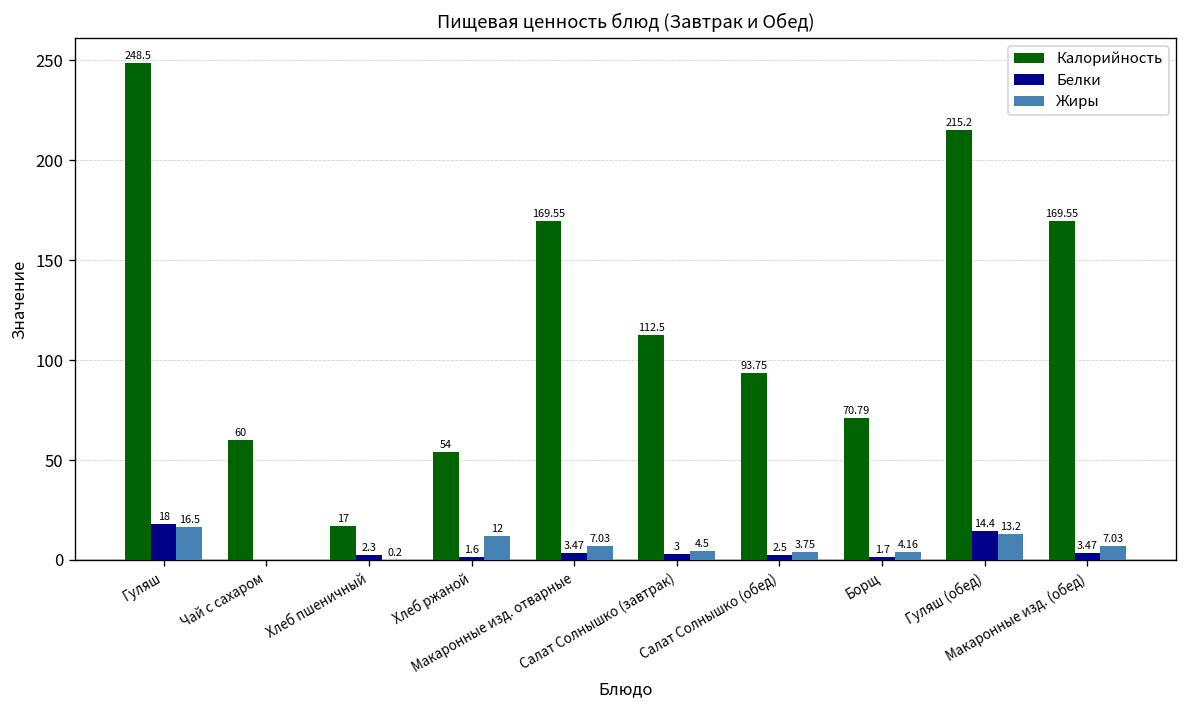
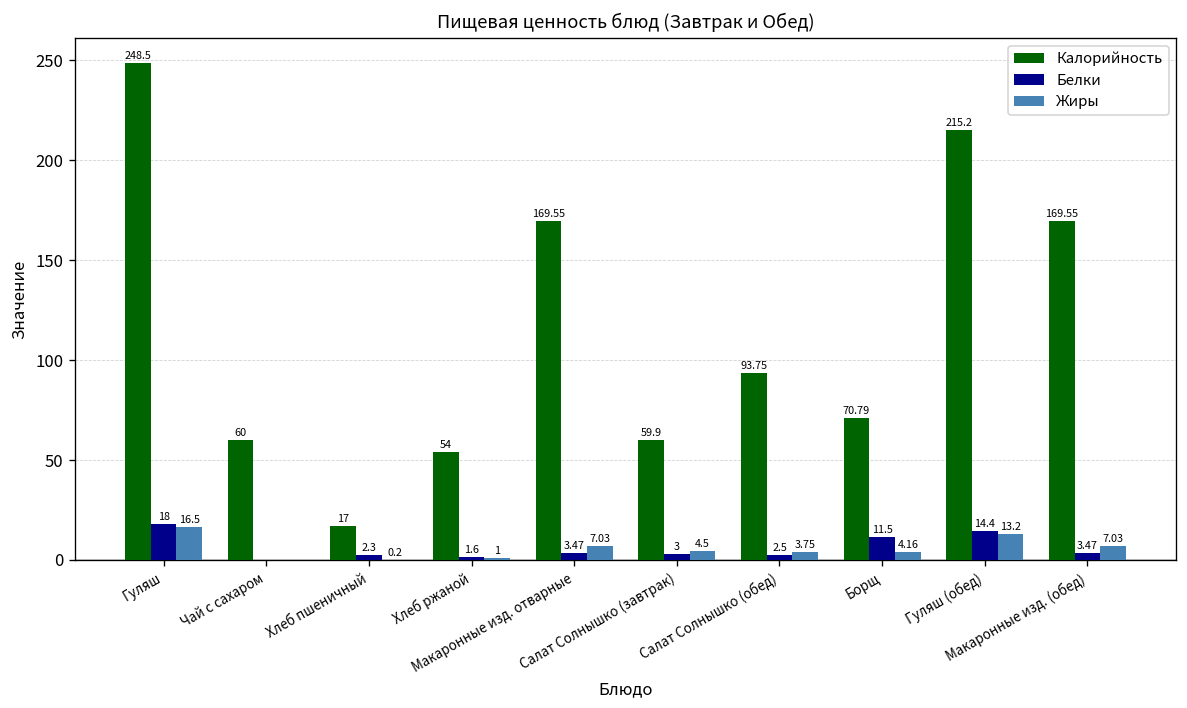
  {
    "Калорийность": {
      "Гуляш": 248.5,
      "Чай с сахаром": 60,
      "Хлеб пшеничный": 17,
      "Хлеб ржаной": 54,
      "Макаронные изд. отварные": 169.55,
-     "Салат Солнышко (завтрак)": 112.5,
+     "Салат Солнышко (завтрак)": 59.9,
      "Салат Солнышко (обед)": 93.75,
      "Борщ": 70.79,
      "Гуляш (обед)": 215.2,
      "Макаронные изд. (обед)": 169.55
    },
    "Белки": {
      "Гуляш": 18,
      "Хлеб пшеничный": 2.3,
      "Хлеб ржаной": 1.6,
      "Макаронные изд. отварные": 3.47,
      "Салат Солнышко (завтрак)": 3,
      "Салат Солнышко (обед)": 2.5,
-     "Борщ": 1.7,
+     "Борщ": 11.5,
      "Гуляш (обед)": 14.4,
      "Макаронные изд. (обед)": 3.47
    },
    "Жиры": {
      "Гуляш": 16.5,
      "Хлеб пшеничный": 0.2,
-     "Хлеб ржаной": 12,
+     "Хлеб ржаной": 1,
      "Макаронные изд. отварные": 7.03,
      "Салат Солнышко (завтрак)": 4.5,
      "Салат Солнышко (обед)": 3.75,
      "Борщ": 4.16,
      "Гуляш (обед)": 13.2,
      "Макаронные изд. (обед)": 7.03
    }
  }
